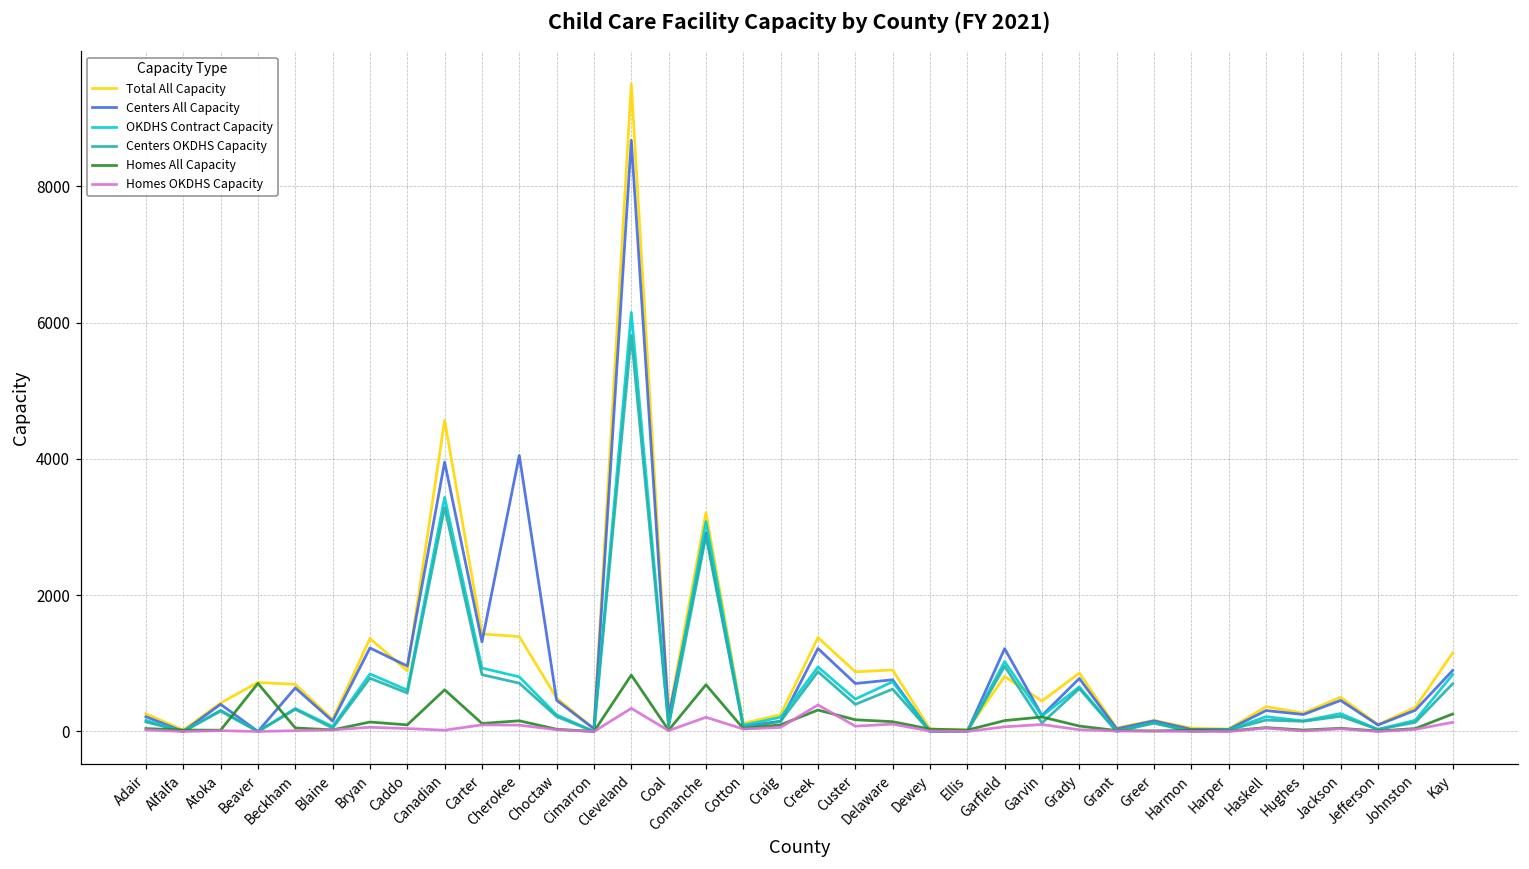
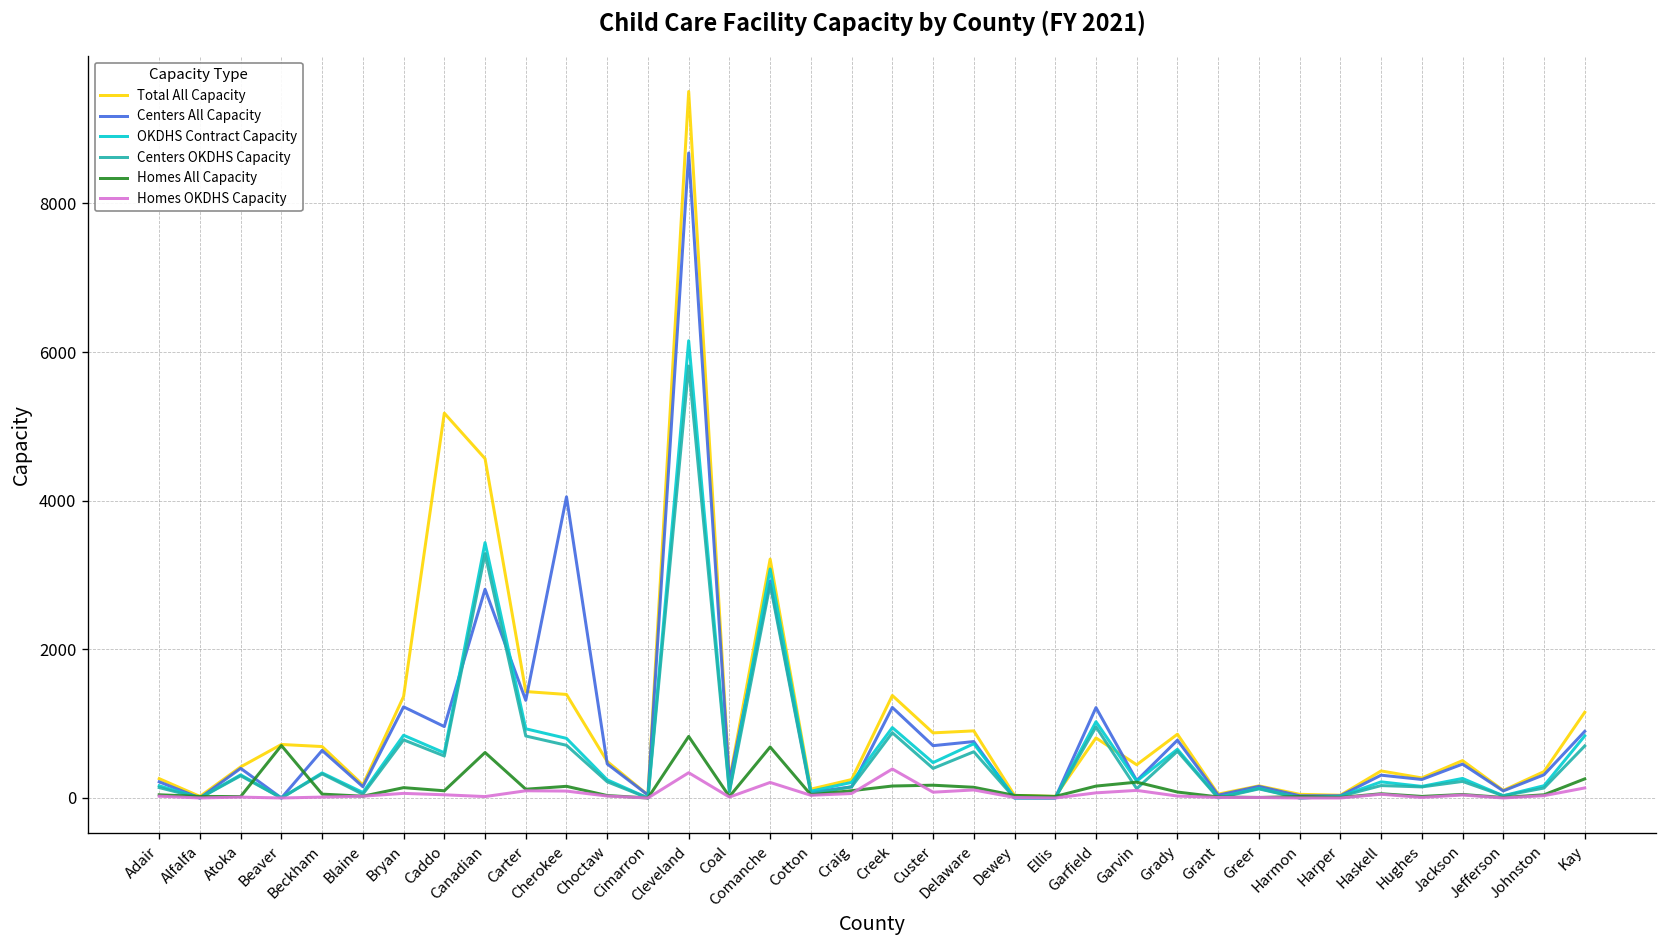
  {
    "Total All Capacity": {
      "Adair": 300,
      "Beckham": 700,
      "Bryan": 1400,
-     "Caddo": 900,
+     "Caddo": 5200,
      "Canadian": 4600,
      "Carter": 1400,
      "Cherokee": 1400,
      "Cleveland": 9500,
      "Comanche": 3200,
      "Creek": 1400,
      "Custer": 900,
      "Delaware": 900,
      "Garfield": 800,
      "Garvin": 400,
      "Grady": 900,
      "Haskell": 400,
      "Jackson": 500,
      "Johnston": 400,
      "Kay": 1200
    },
    "Centers All Capacity": {
      "Adair": 200,
      "Beckham": 600,
      "Bryan": 1200,
      "Caddo": 1000,
-     "Canadian": 4000,
+     "Canadian": 2800,
      "Carter": 1300,
      "Cherokee": 4100,
      "Cleveland": 8700,
      "Comanche": 2900,
      "Creek": 1200,
      "Custer": 700,
      "Garfield": 1200,
      "Grady": 800,
      "Haskell": 300,
      "Jackson": 500,
      "Johnston": 300,
      "Kay": 900
    },
    "Homes All Capacity": {
      "Bryan": 100,
      "Caddo": 100,
      "Canadian": 600,
      "Cherokee": 200,
      "Cleveland": 800,
      "Comanche": 700,
-     "Creek": 300,
+     "Creek": 200,
      "Custer": 200,
      "Garfield": 200,
      "Grady": 100,
      "Kay": 300
    },
    "Homes OKDHS Capacity": {
      "Bryan": 100,
      "Caddo": 0,
      "Canadian": 0,
      "Cherokee": 100,
      "Cleveland": 300,
      "Comanche": 200,
      "Creek": 400,
      "Custer": 100,
      "Garfield": 100,
      "Grady": 0,
      "Kay": 100
    }
  }
